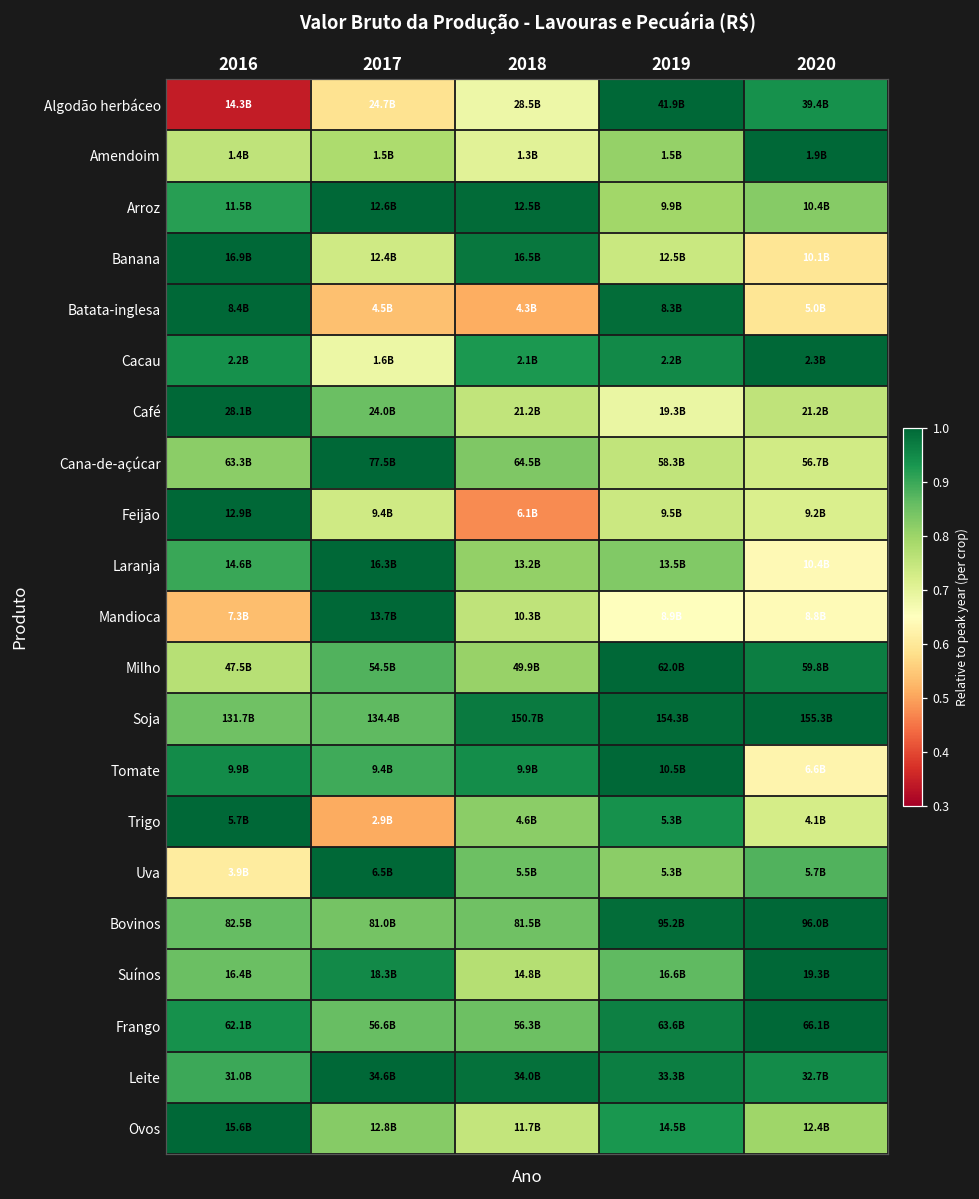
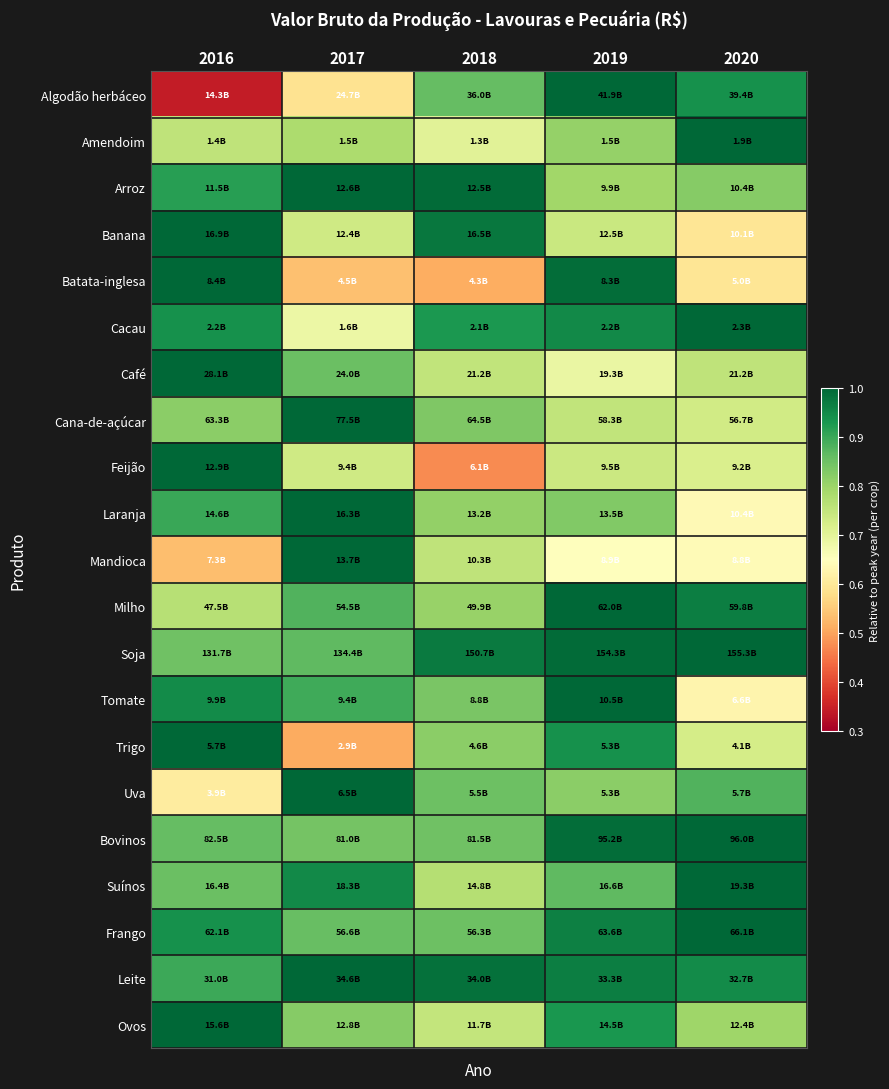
  {
    "Algodão herbáceo": {
      "2016": "14.3B",
      "2017": "24.7B",
-     "2018": "28.5B",
+     "2018": "36.0B",
      "2019": "41.9B",
      "2020": "39.4B"
    },
    "Amendoim": {
      "2016": "1.4B",
      "2017": "1.5B",
      "2018": "1.3B",
      "2019": "1.5B",
      "2020": "1.9B"
    },
    "Arroz": {
      "2016": "11.5B",
      "2017": "12.6B",
      "2018": "12.5B",
      "2019": "9.9B",
      "2020": "10.4B"
    },
    "Banana": {
      "2016": "16.9B",
      "2017": "12.4B",
      "2018": "16.5B",
      "2019": "12.5B",
      "2020": "10.1B"
    },
    "Batata-inglesa": {
      "2016": "8.4B",
      "2017": "4.5B",
      "2018": "4.3B",
      "2019": "8.3B",
      "2020": "5.0B"
    },
    "Cacau": {
      "2016": "2.2B",
      "2017": "1.6B",
      "2018": "2.1B",
      "2019": "2.2B",
      "2020": "2.3B"
    },
    "Café": {
      "2016": "28.1B",
      "2017": "24.0B",
      "2018": "21.2B",
      "2019": "19.3B",
      "2020": "21.2B"
    },
    "Cana-de-açúcar": {
      "2016": "63.3B",
      "2017": "77.5B",
      "2018": "64.5B",
      "2019": "58.3B",
      "2020": "56.7B"
    },
    "Feijão": {
      "2016": "12.9B",
      "2017": "9.4B",
      "2018": "6.1B",
      "2019": "9.5B",
      "2020": "9.2B"
    },
    "Laranja": {
      "2016": "14.6B",
      "2017": "16.3B",
      "2018": "13.2B",
      "2019": "13.5B",
      "2020": "10.4B"
    },
    "Mandioca": {
      "2016": "7.3B",
      "2017": "13.7B",
      "2018": "10.3B",
      "2019": "8.9B",
      "2020": "8.8B"
    },
    "Milho": {
      "2016": "47.5B",
      "2017": "54.5B",
      "2018": "49.9B",
      "2019": "62.0B",
      "2020": "59.8B"
    },
    "Soja": {
      "2016": "131.7B",
      "2017": "134.4B",
      "2018": "150.7B",
      "2019": "154.3B",
      "2020": "155.3B"
    },
    "Tomate": {
      "2016": "9.9B",
      "2017": "9.4B",
-     "2018": "9.9B",
+     "2018": "8.8B",
      "2019": "10.5B",
      "2020": "6.6B"
    },
    "Trigo": {
      "2016": "5.7B",
      "2017": "2.9B",
      "2018": "4.6B",
      "2019": "5.3B",
      "2020": "4.1B"
    },
    "Uva": {
      "2016": "3.9B",
      "2017": "6.5B",
      "2018": "5.5B",
      "2019": "5.3B",
      "2020": "5.7B"
    },
    "Bovinos": {
      "2016": "82.5B",
      "2017": "81.0B",
      "2018": "81.5B",
      "2019": "95.2B",
      "2020": "96.0B"
    },
    "Suínos": {
      "2016": "16.4B",
      "2017": "18.3B",
      "2018": "14.8B",
      "2019": "16.6B",
      "2020": "19.3B"
    },
    "Frango": {
      "2016": "62.1B",
      "2017": "56.6B",
      "2018": "56.3B",
      "2019": "63.6B",
      "2020": "66.1B"
    },
    "Leite": {
      "2016": "31.0B",
      "2017": "34.6B",
      "2018": "34.0B",
      "2019": "33.3B",
      "2020": "32.7B"
    },
    "Ovos": {
      "2016": "15.6B",
      "2017": "12.8B",
      "2018": "11.7B",
      "2019": "14.5B",
      "2020": "12.4B"
    }
  }
